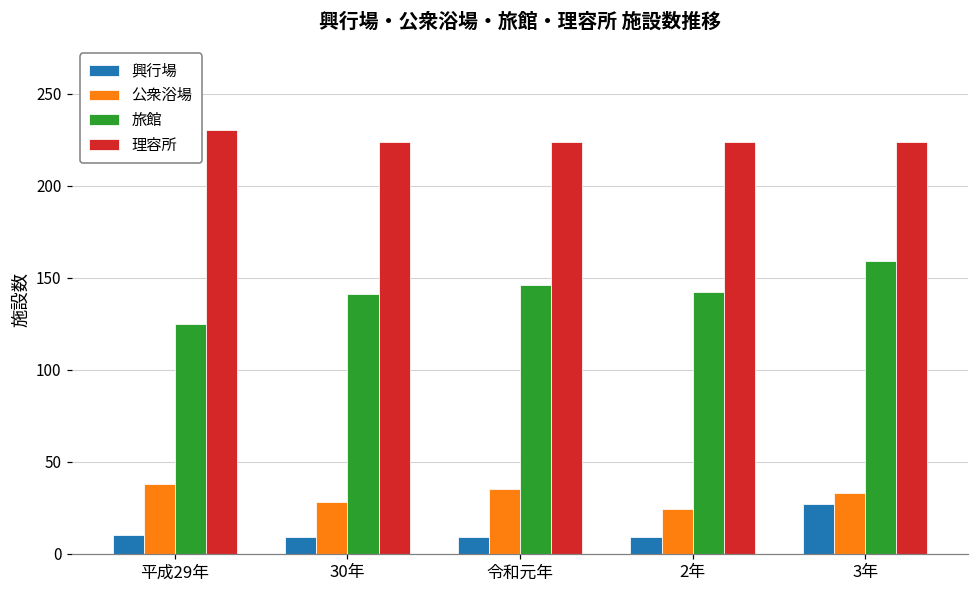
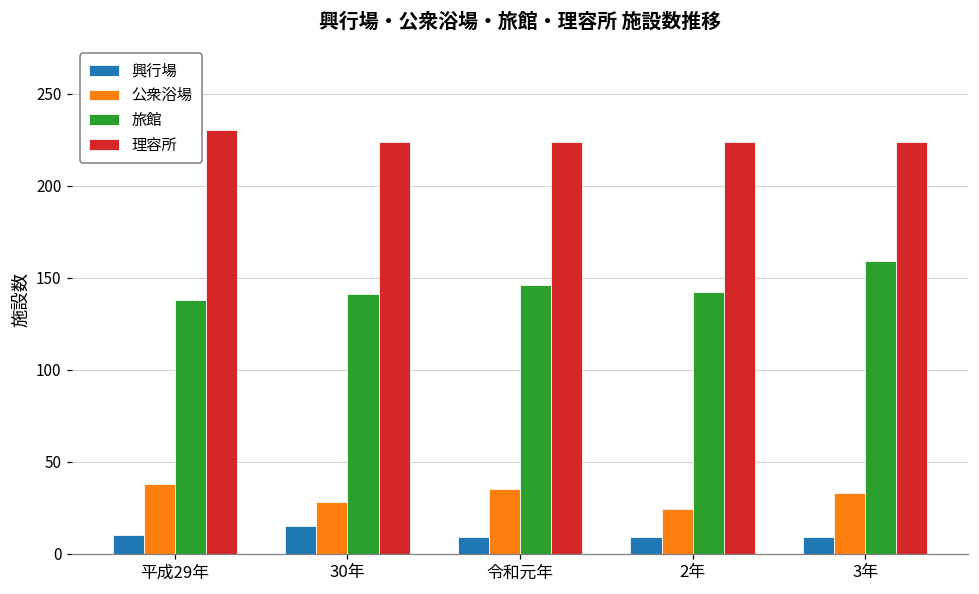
  {
    "興行場": {
      "平成29年": 10,
-     "30年": 9,
+     "30年": 15,
      "令和元年": 9,
      "2年": 9,
-     "3年": 27
+     "3年": 9
    },
    "公衆浴場": {
      "平成29年": 38,
      "30年": 28,
      "令和元年": 35,
      "2年": 24,
      "3年": 33
    },
    "旅館": {
-     "平成29年": 125,
+     "平成29年": 138,
      "30年": 141,
      "令和元年": 146,
      "2年": 142,
      "3年": 159
    },
    "理容所": {
      "平成29年": 230,
      "30年": 224,
      "令和元年": 224,
      "2年": 224,
      "3年": 224
    }
  }
